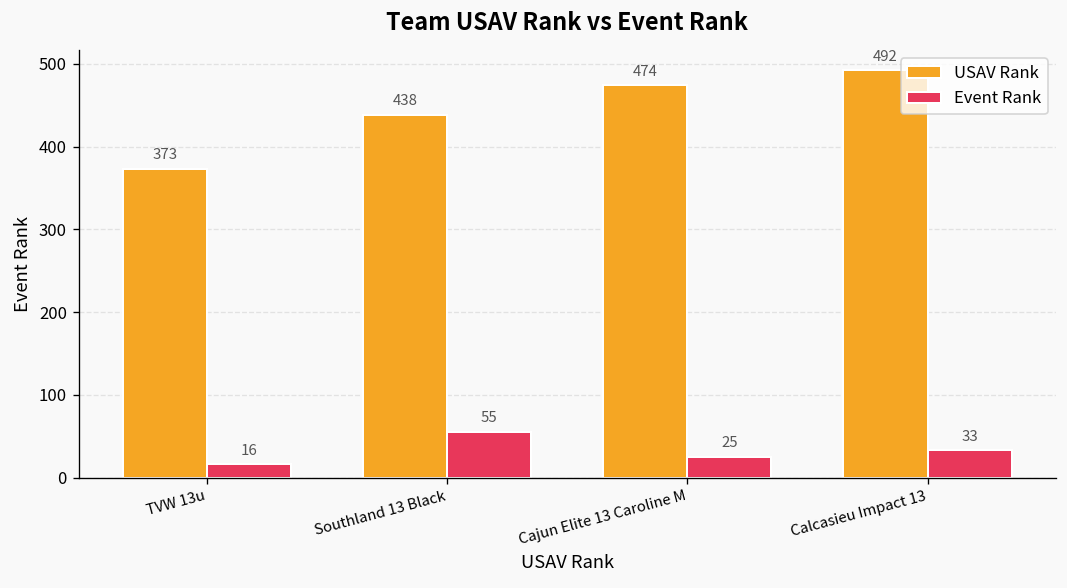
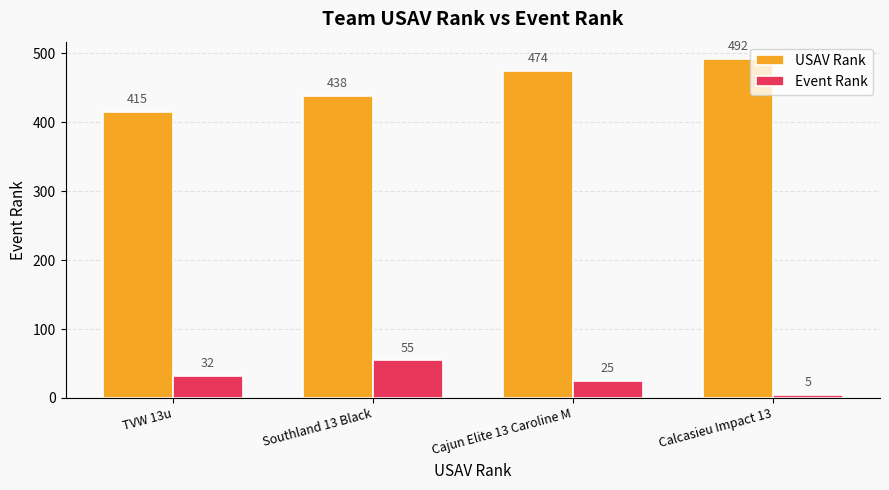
  {
    "USAV Rank": {
-     "TVW 13u": 373,
+     "TVW 13u": 415,
      "Southland 13 Black": 438,
      "Cajun Elite 13 Caroline M": 474,
      "Calcasieu Impact 13": 492
    },
    "Event Rank": {
-     "TVW 13u": 16,
+     "TVW 13u": 32,
      "Southland 13 Black": 55,
      "Cajun Elite 13 Caroline M": 25,
-     "Calcasieu Impact 13": 33
+     "Calcasieu Impact 13": 5
    }
  }
